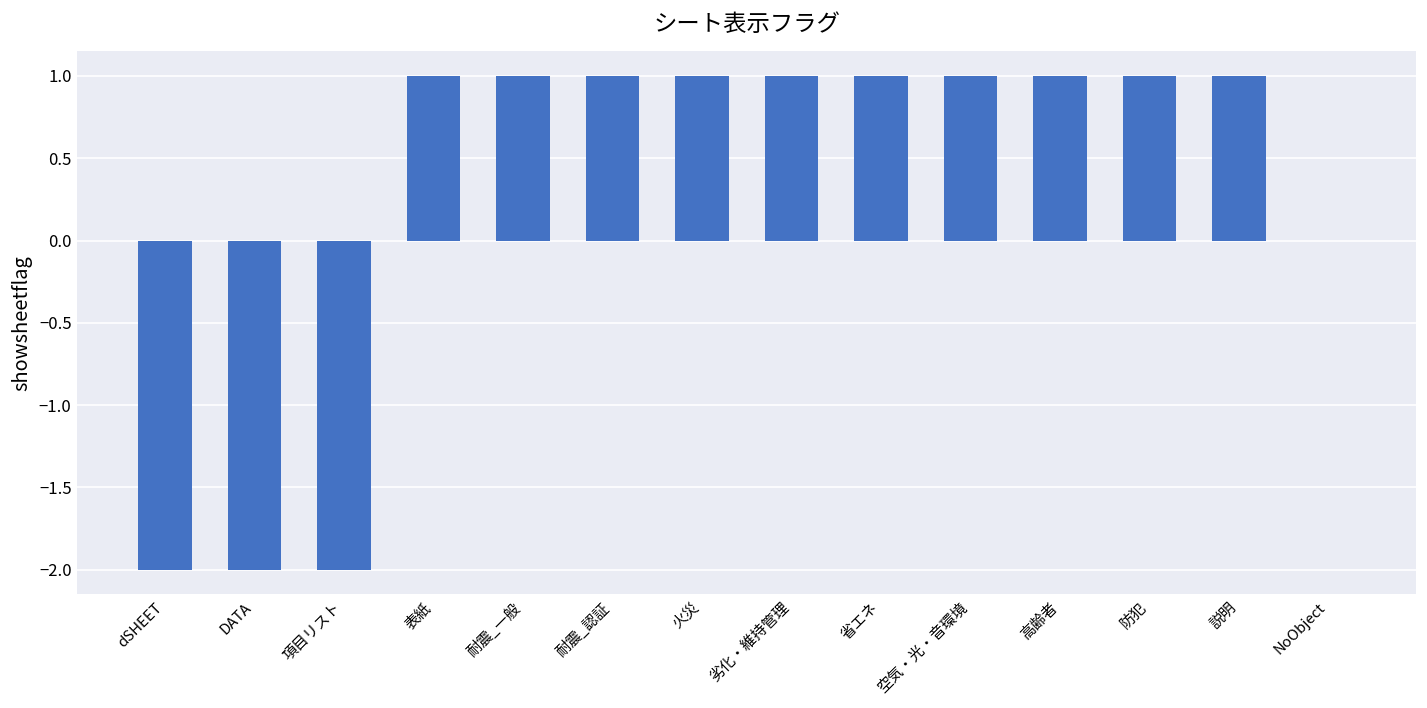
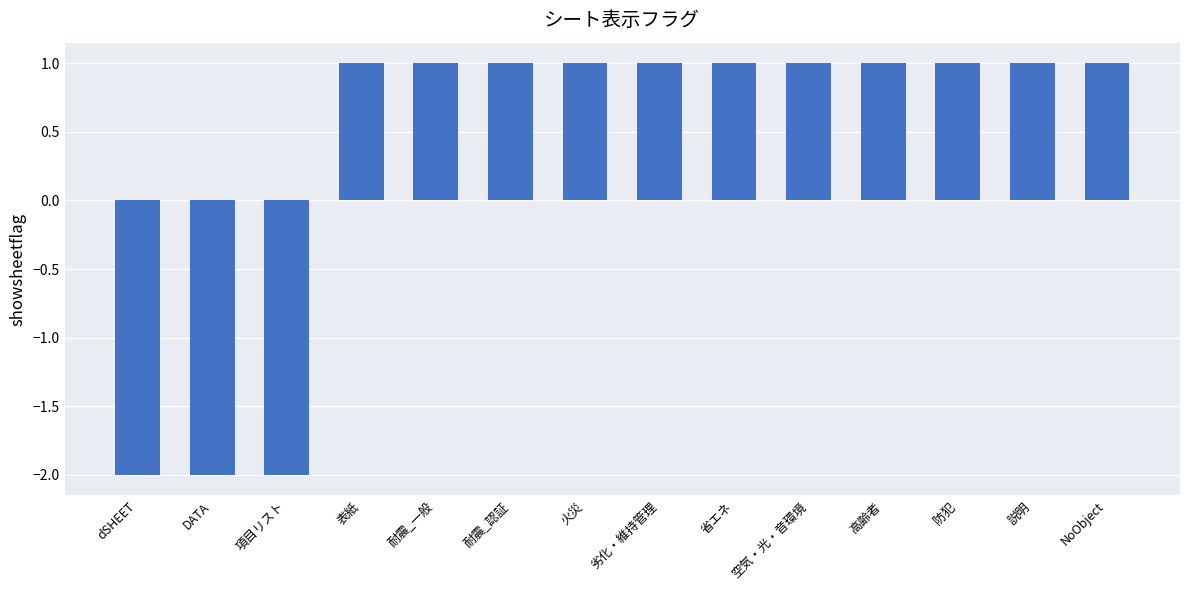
  {
    "dSHEET": -2,
    "DATA": -2,
    "項目リスト": -2,
    "表紙": 1,
    "耐震_一般": 1,
    "耐震_認証": 1,
    "火災": 1,
    "劣化・維持管理": 1,
    "省エネ": 1,
    "空気・光・音環境": 1,
    "高齢者": 1,
    "防犯": 1,
    "説明": 1,
-   "NoObject": 0
+   "NoObject": 1
  }
